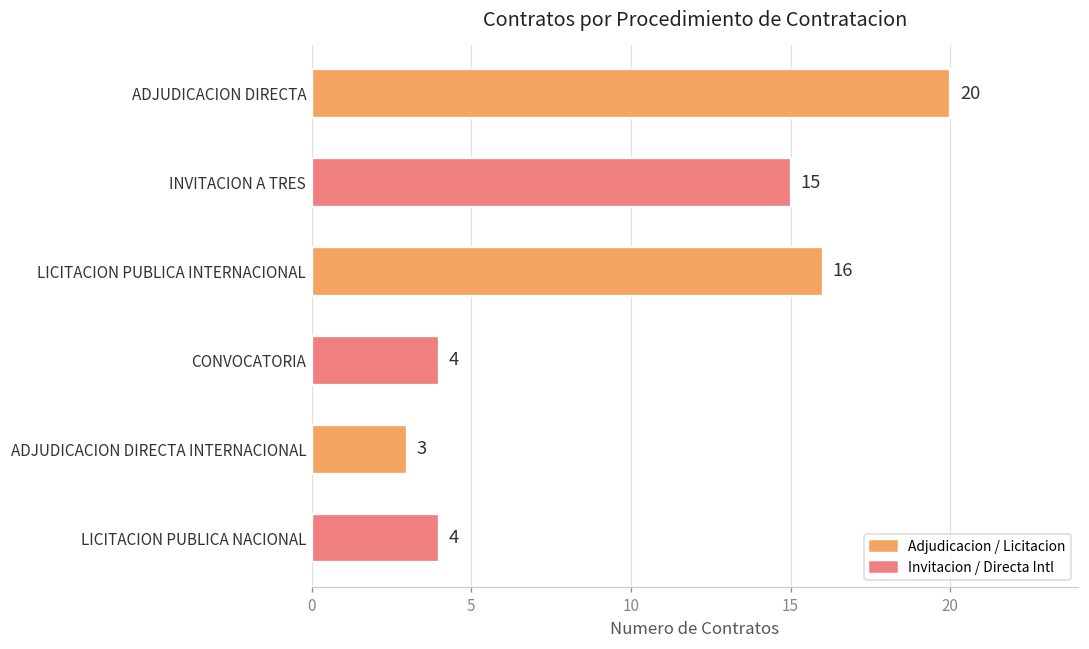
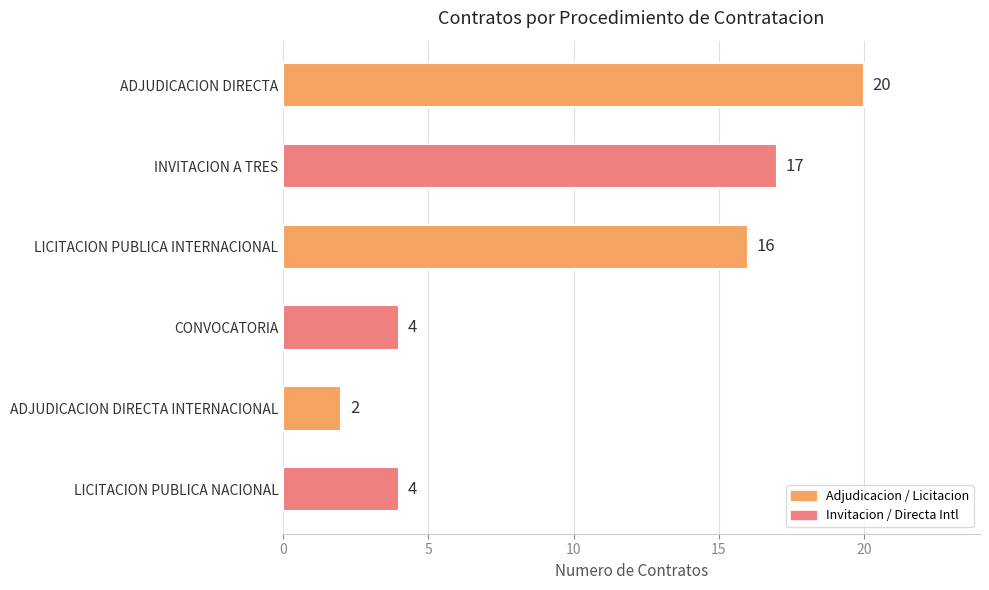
  {
    "ADJUDICACION DIRECTA": 20,
-   "INVITACION A TRES": 15,
+   "INVITACION A TRES": 17,
    "LICITACION PUBLICA INTERNACIONAL": 16,
    "CONVOCATORIA": 4,
-   "ADJUDICACION DIRECTA INTERNACIONAL": 3,
+   "ADJUDICACION DIRECTA INTERNACIONAL": 2,
    "LICITACION PUBLICA NACIONAL": 4
  }
